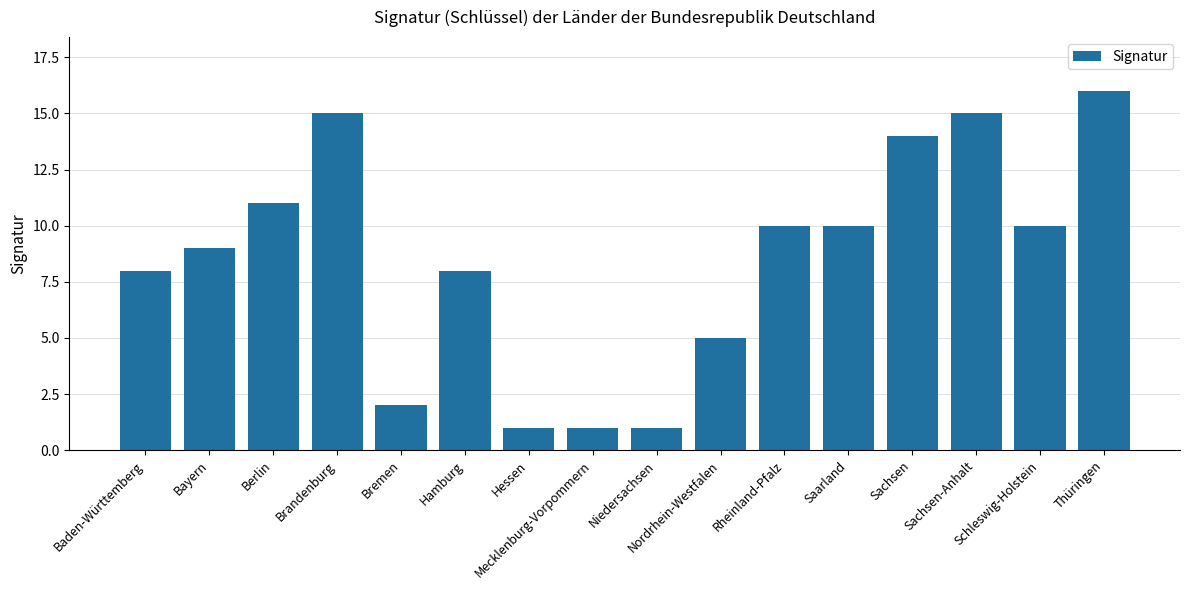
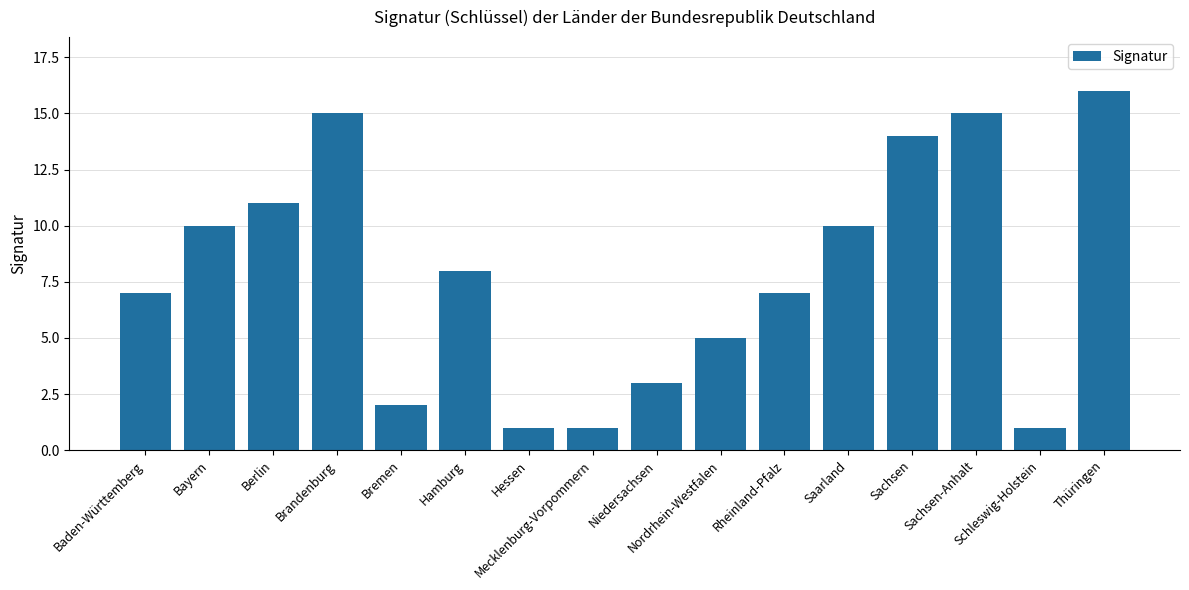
  {
-   "Baden-Württemberg": 8,
-   "Bayern": 9,
+   "Baden-Württemberg": 7,
+   "Bayern": 10,
    "Berlin": 11,
    "Brandenburg": 15,
    "Bremen": 2,
    "Hamburg": 8,
    "Hessen": 1,
    "Mecklenburg-Vorpommern": 1,
-   "Niedersachsen": 1,
+   "Niedersachsen": 3,
    "Nordrhein-Westfalen": 5,
-   "Rheinland-Pfalz": 10,
+   "Rheinland-Pfalz": 7,
    "Saarland": 10,
    "Sachsen": 14,
    "Sachsen-Anhalt": 15,
-   "Schleswig-Holstein": 10,
+   "Schleswig-Holstein": 1,
    "Thüringen": 16
  }
